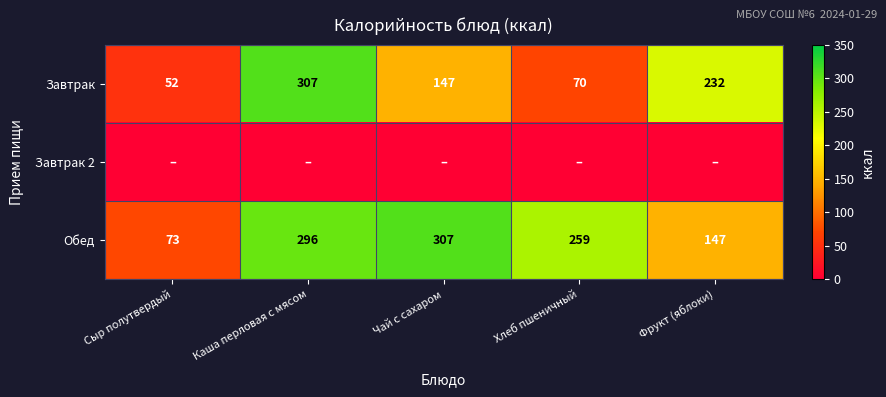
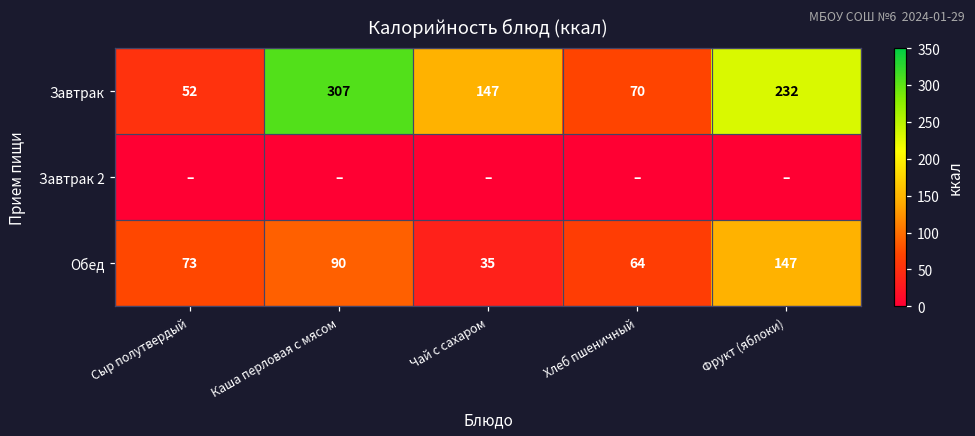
  {
    "Завтрак": {
      "Сыр полутвердый": 52,
      "Каша перловая с мясом": 307,
      "Чай с сахаром": 147,
      "Хлеб пшеничный": 70,
      "Фрукт (яблоки)": 232
    },
    "Обед": {
      "Сыр полутвердый": 73,
-     "Каша перловая с мясом": 296,
-     "Чай с сахаром": 307,
-     "Хлеб пшеничный": 259,
+     "Каша перловая с мясом": 90,
+     "Чай с сахаром": 35,
+     "Хлеб пшеничный": 64,
      "Фрукт (яблоки)": 147
    }
  }
